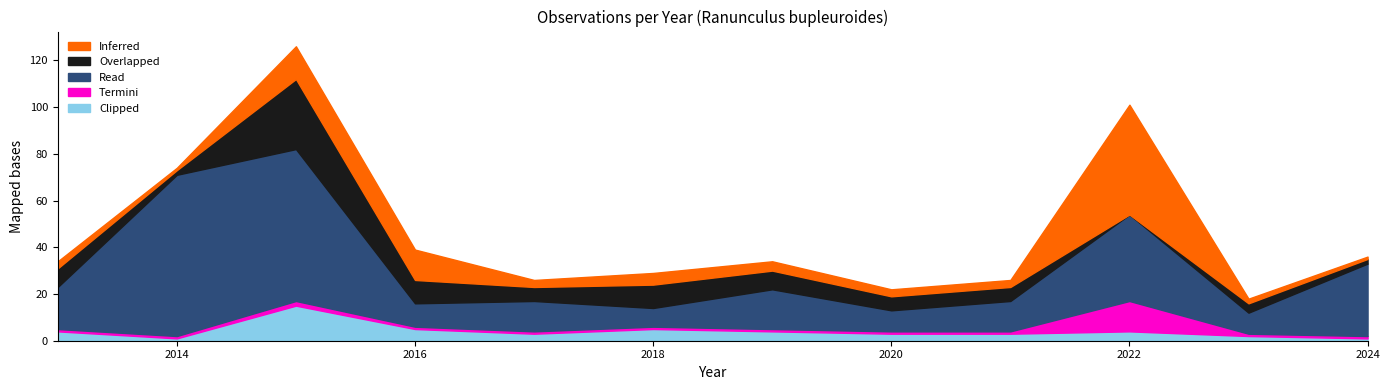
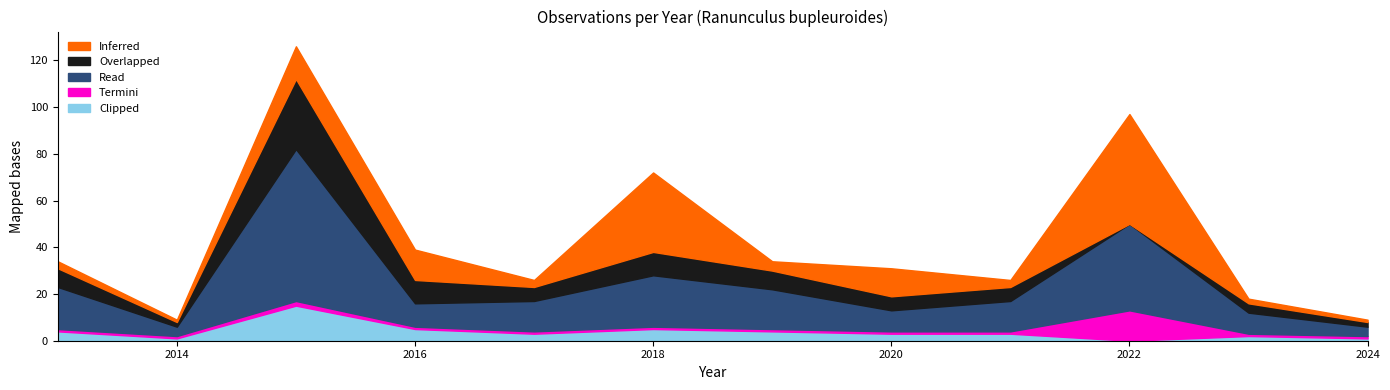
  {
    "Clipped": {
-     "2022": 4
+     "2022": 0
    },
    "Read": {
-     "2014": 69,
-     "2018": 8,
-     "2024": 31
+     "2014": 4,
+     "2018": 22,
+     "2024": 4
    },
    "Inferred": {
      "2016": 13,
-     "2018": 5,
-     "2020": 3,
+     "2018": 34,
+     "2020": 12,
      "2022": 47
    }
  }
